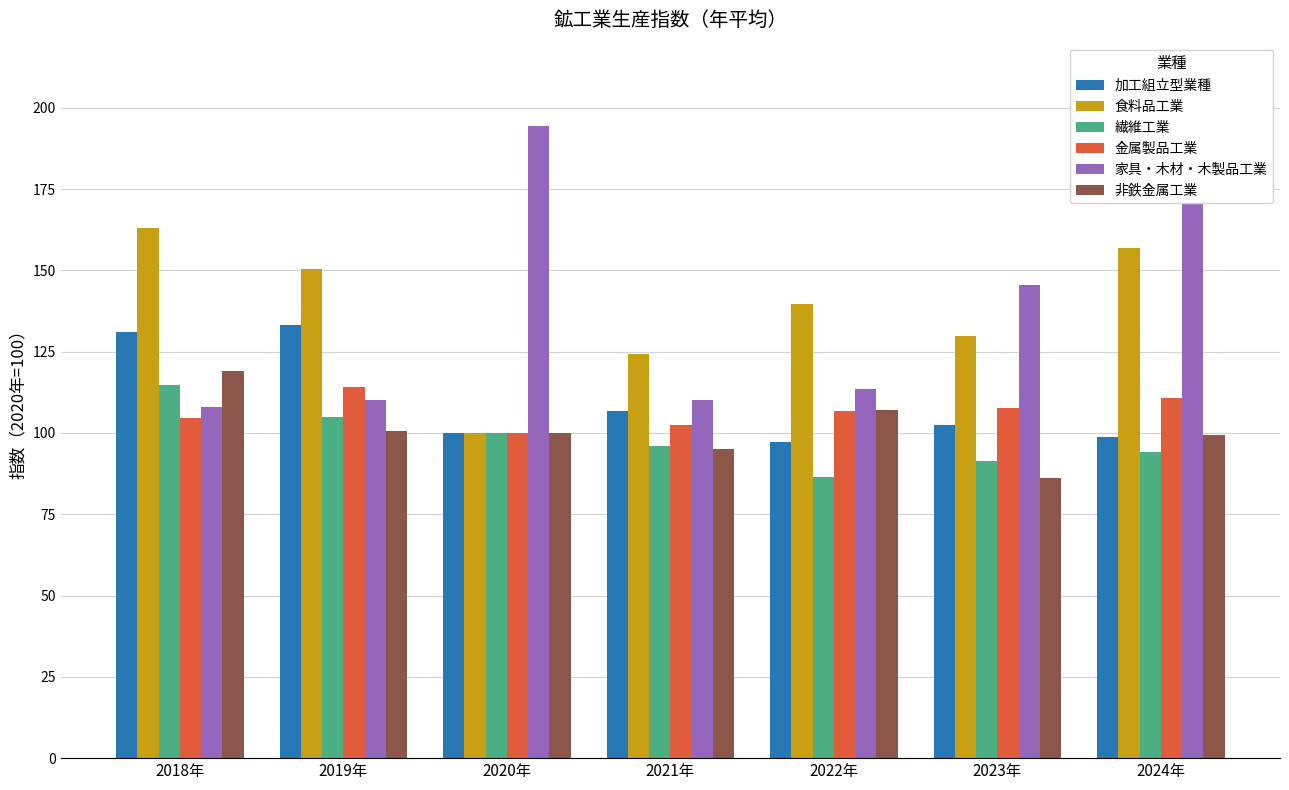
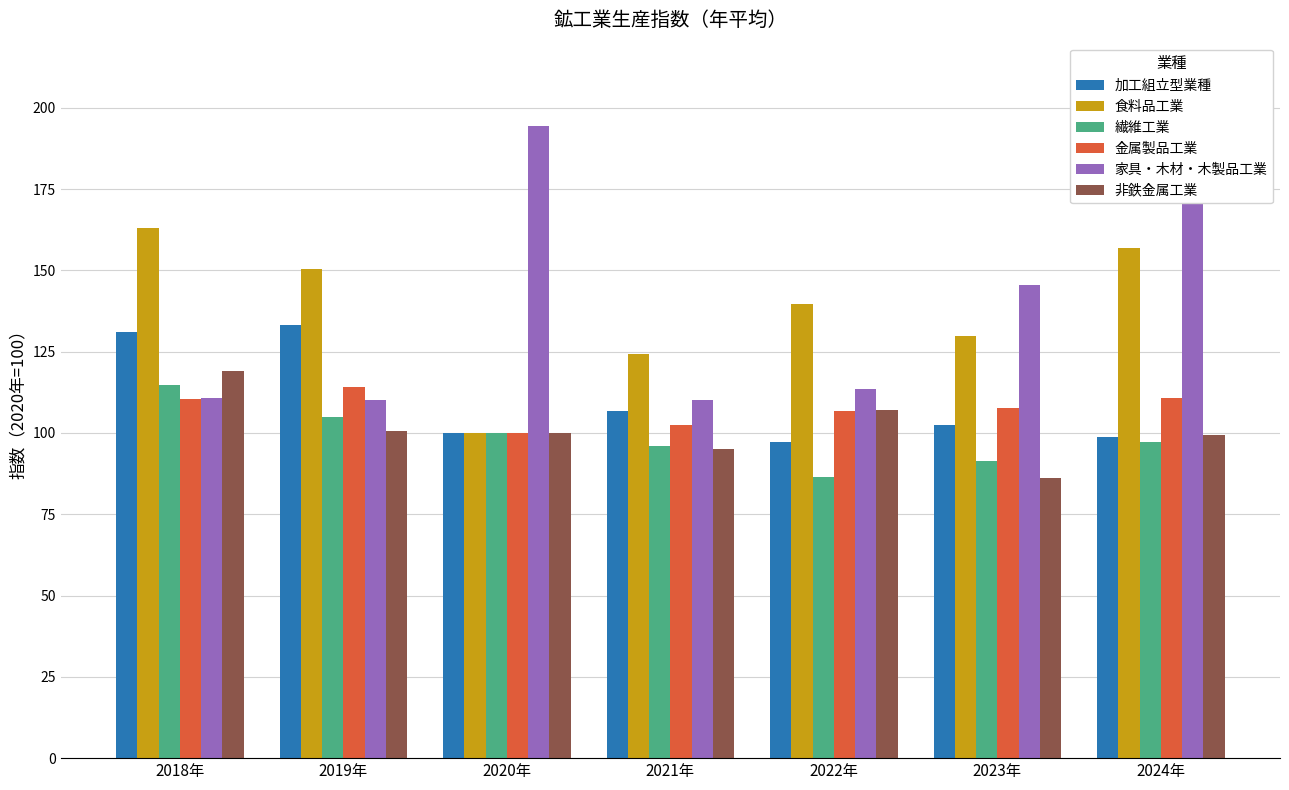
  {
    "加工組立型業種": {
      "2018年": 131,
      "2019年": 133,
      "2020年": 100,
      "2021年": 107,
      "2022年": 97,
      "2023年": 103,
      "2024年": 99
    },
    "食料品工業": {
      "2018年": 163,
      "2019年": 150,
      "2020年": 100,
      "2021年": 124,
      "2022年": 140,
      "2023年": 130,
      "2024年": 157
    },
    "繊維工業": {
      "2018年": 115,
      "2019年": 105,
      "2020年": 100,
      "2021年": 96,
      "2022年": 87,
      "2023年": 91,
-     "2024年": 94
+     "2024年": 97
    },
    "金属製品工業": {
-     "2018年": 105,
+     "2018年": 110,
      "2019年": 114,
      "2020年": 100,
      "2021年": 102,
      "2022年": 107,
      "2023年": 108,
      "2024年": 111
    },
    "家具・木材・木製品工業": {
-     "2018年": 108,
+     "2018年": 111,
      "2019年": 110,
      "2020年": 194,
      "2021年": 110,
      "2022年": 113,
      "2023年": 146
    },
    "非鉄金属工業": {
      "2018年": 119,
      "2019年": 101,
      "2020年": 100,
      "2021年": 95,
      "2022年": 107,
      "2023年": 86,
      "2024年": 99
    }
  }
